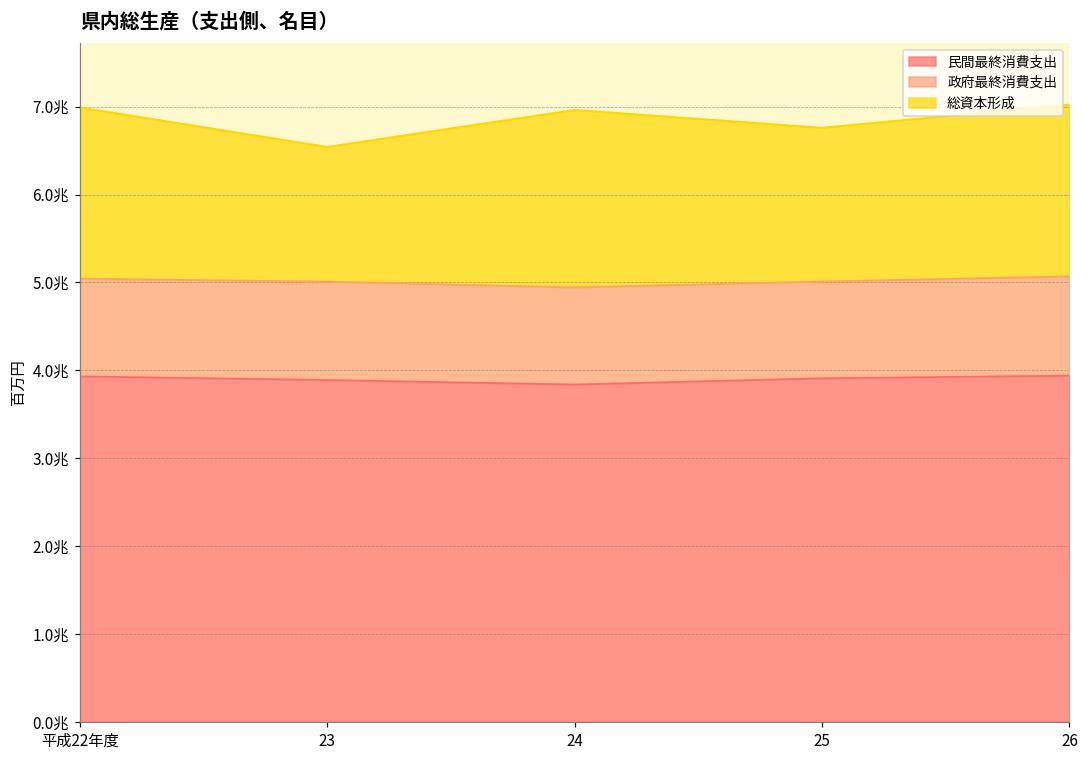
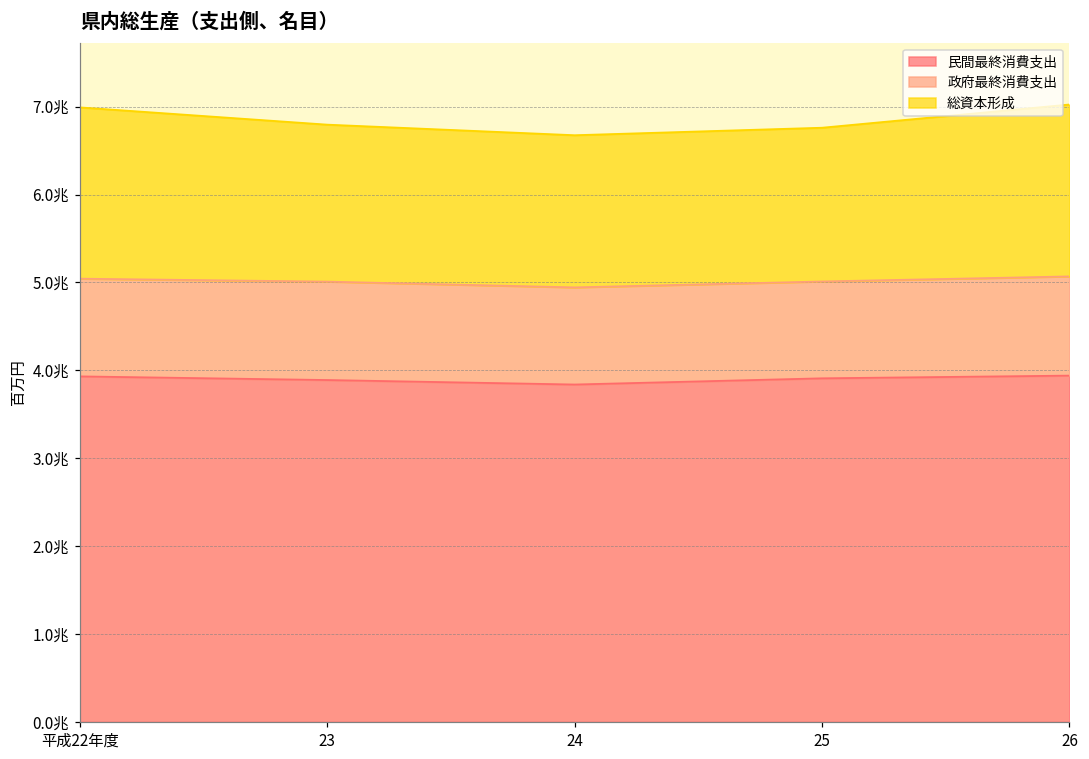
  {
    "総資本形成": {
      "平成22年度": "1.9兆",
-     "23": "1.5兆",
-     "24": "2.0兆",
+     "23": "1.8兆",
+     "24": "1.7兆",
      "25": "1.7兆",
      "26": "2.0兆"
    }
  }
